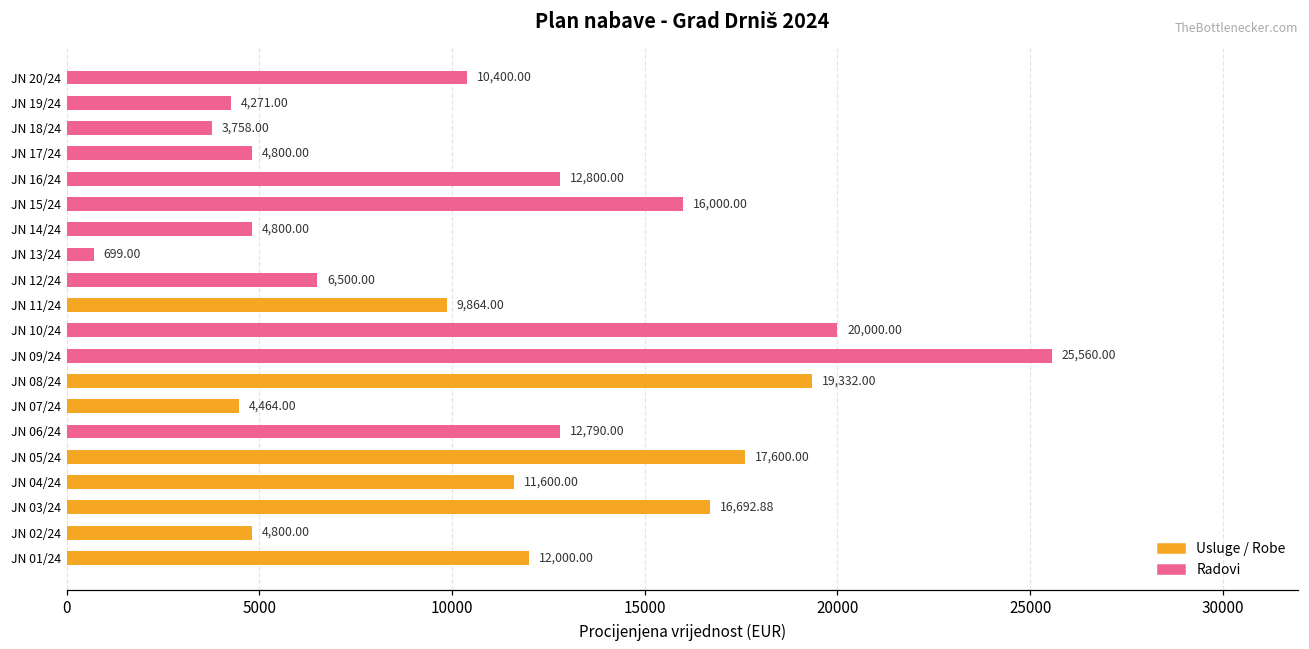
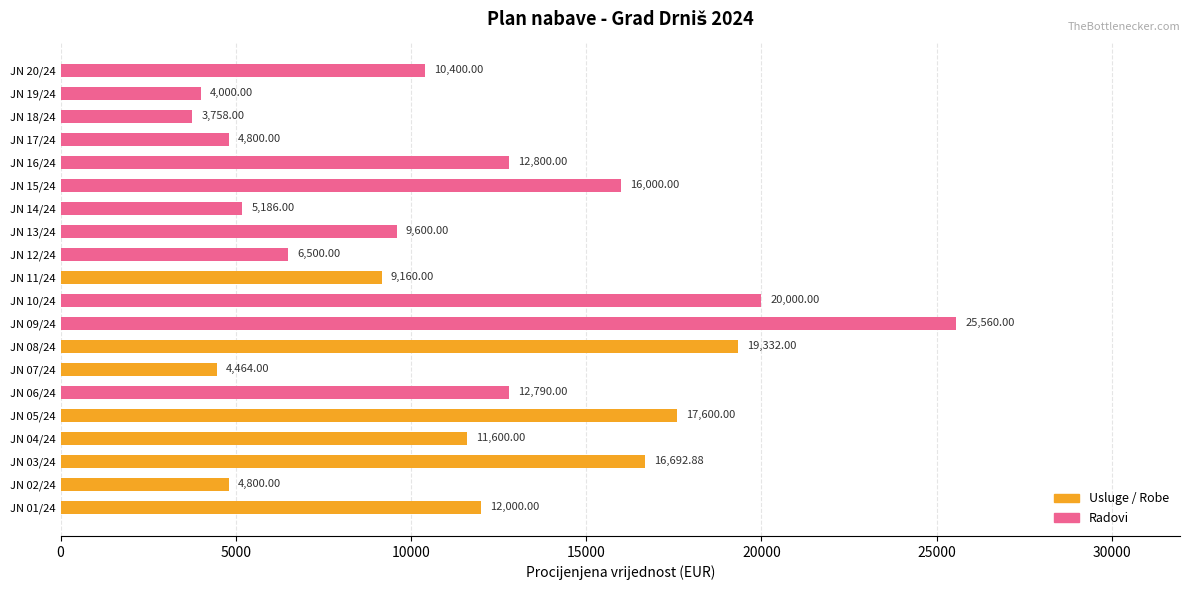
  {
    "JN 20/24": "10,400.00",
-   "JN 19/24": "4,271.00",
+   "JN 19/24": "4,000.00",
    "JN 18/24": "3,758.00",
    "JN 17/24": "4,800.00",
    "JN 16/24": "12,800.00",
    "JN 15/24": "16,000.00",
-   "JN 14/24": "4,800.00",
-   "JN 13/24": "699.00",
+   "JN 14/24": "5,186.00",
+   "JN 13/24": "9,600.00",
    "JN 12/24": "6,500.00",
-   "JN 11/24": "9,864.00",
+   "JN 11/24": "9,160.00",
    "JN 10/24": "20,000.00",
    "JN 09/24": "25,560.00",
    "JN 08/24": "19,332.00",
    "JN 07/24": "4,464.00",
    "JN 06/24": "12,790.00",
    "JN 05/24": "17,600.00",
    "JN 04/24": "11,600.00",
    "JN 03/24": "16,692.88",
    "JN 02/24": "4,800.00",
    "JN 01/24": "12,000.00"
  }
